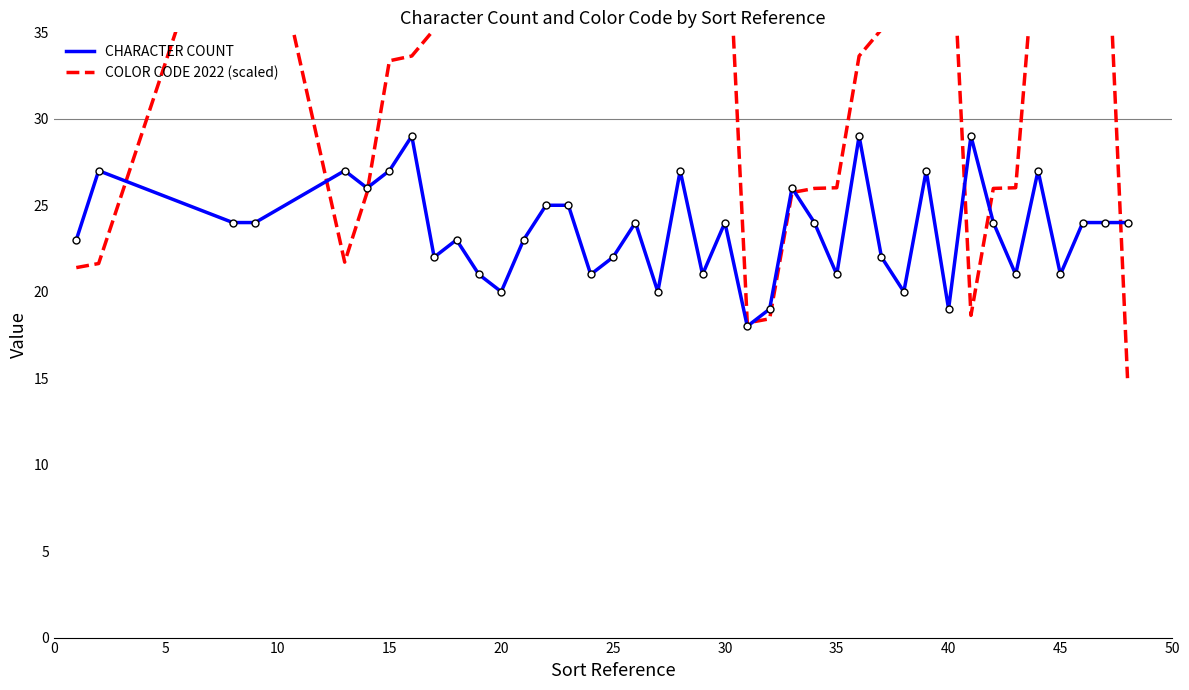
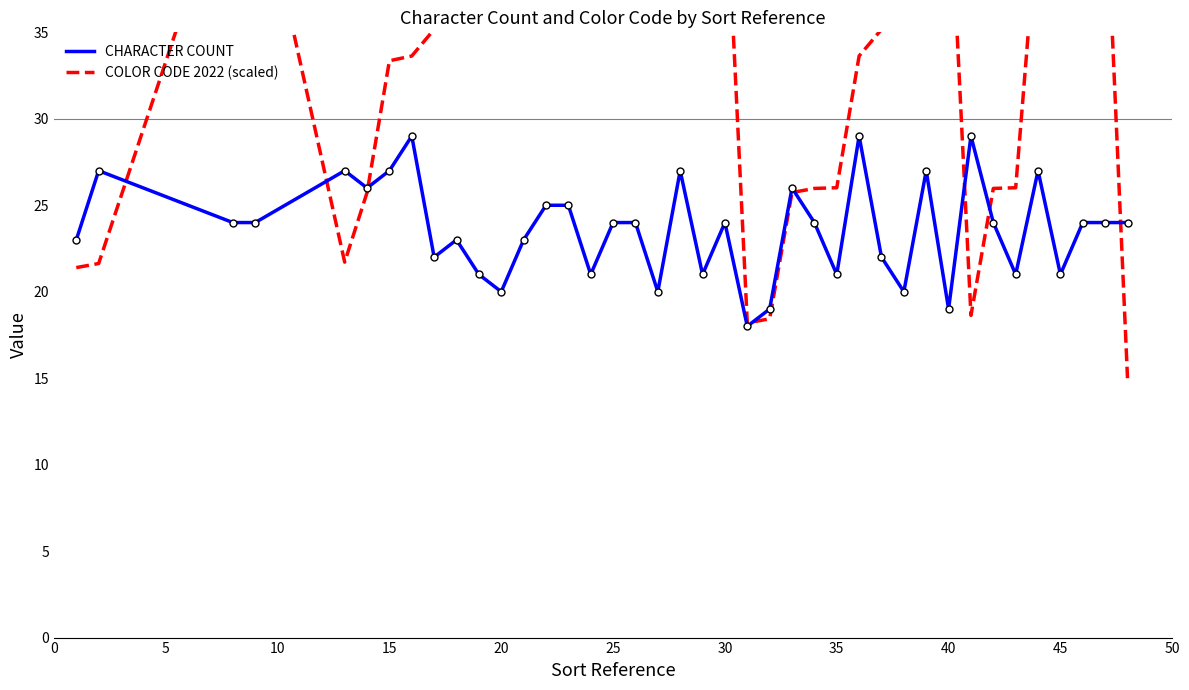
  {
    "CHARACTER COUNT": {
      "15": 27,
      "20": 20,
-     "25": 22,
+     "25": 24,
      "30": 24,
      "35": 21,
      "40": 19,
      "45": 21
    },
    "COLOR CODE 2022 (scaled)": {
      "15": 33.4,
      "35": 26
    }
  }
